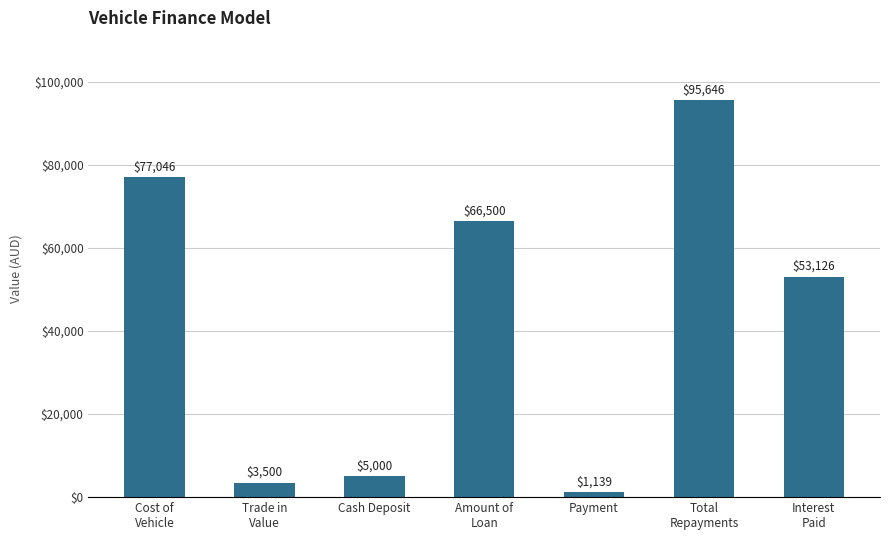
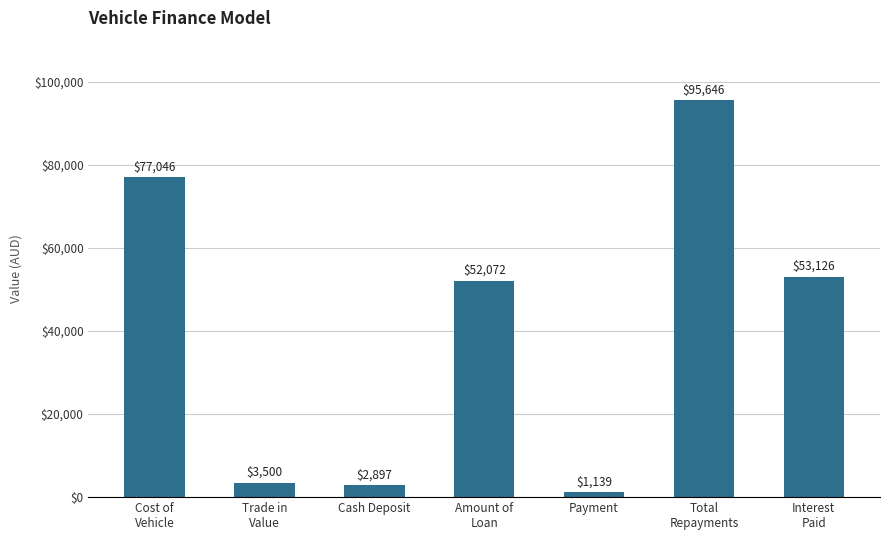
  {
    "Cost of Vehicle": "$77,046",
    "Trade in Value": "$3,500",
-   "Cash Deposit": "$5,000",
-   "Amount of Loan": "$66,500",
+   "Cash Deposit": "$2,897",
+   "Amount of Loan": "$52,072",
    "Payment": "$1,139",
    "Total Repayments": "$95,646",
    "Interest Paid": "$53,126"
  }
